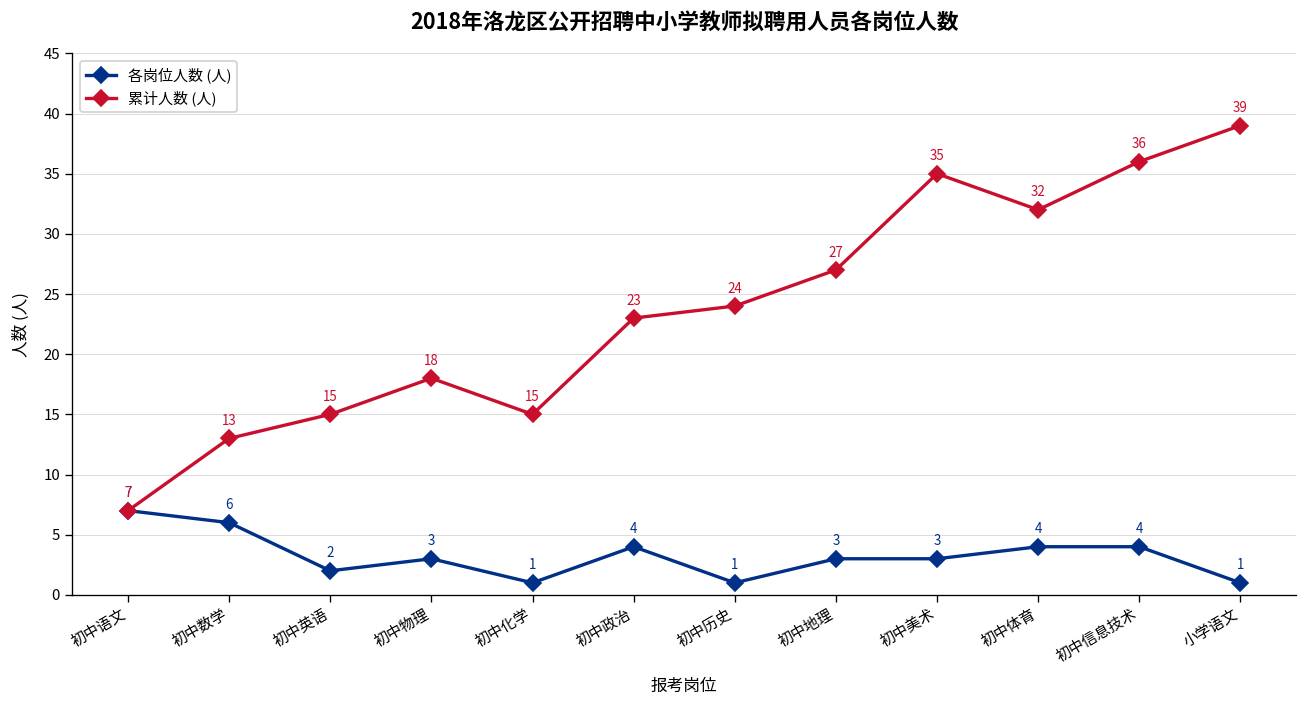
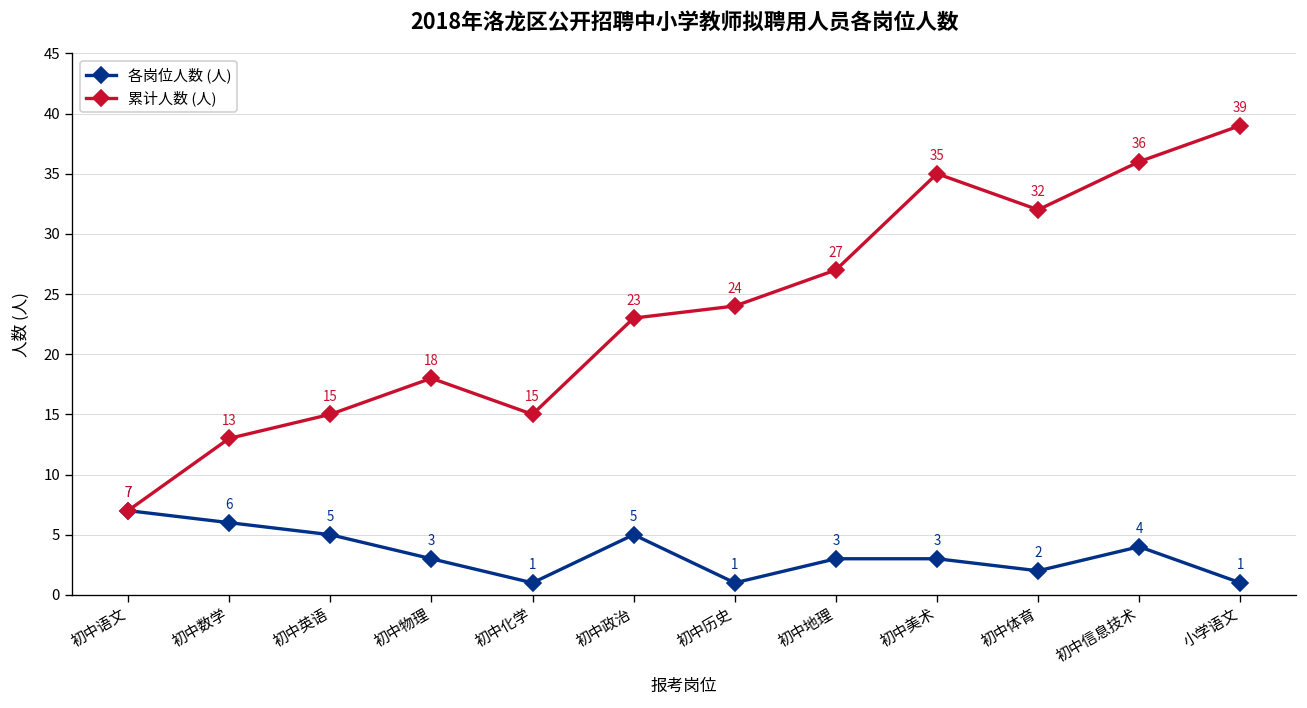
  {
    "各岗位人数 (人)": {
      "初中数学": 6,
-     "初中英语": 2,
+     "初中英语": 5,
      "初中物理": 3,
      "初中化学": 1,
-     "初中政治": 4,
+     "初中政治": 5,
      "初中历史": 1,
      "初中地理": 3,
      "初中美术": 3,
-     "初中体育": 4,
+     "初中体育": 2,
      "初中信息技术": 4,
      "小学语文": 1
    },
    "累计人数 (人)": {
      "初中数学": 13,
      "初中英语": 15,
      "初中物理": 18,
      "初中化学": 15,
      "初中政治": 23,
      "初中历史": 24,
      "初中地理": 27,
      "初中美术": 35,
      "初中体育": 32,
      "初中信息技术": 36,
      "小学语文": 39
    }
  }
